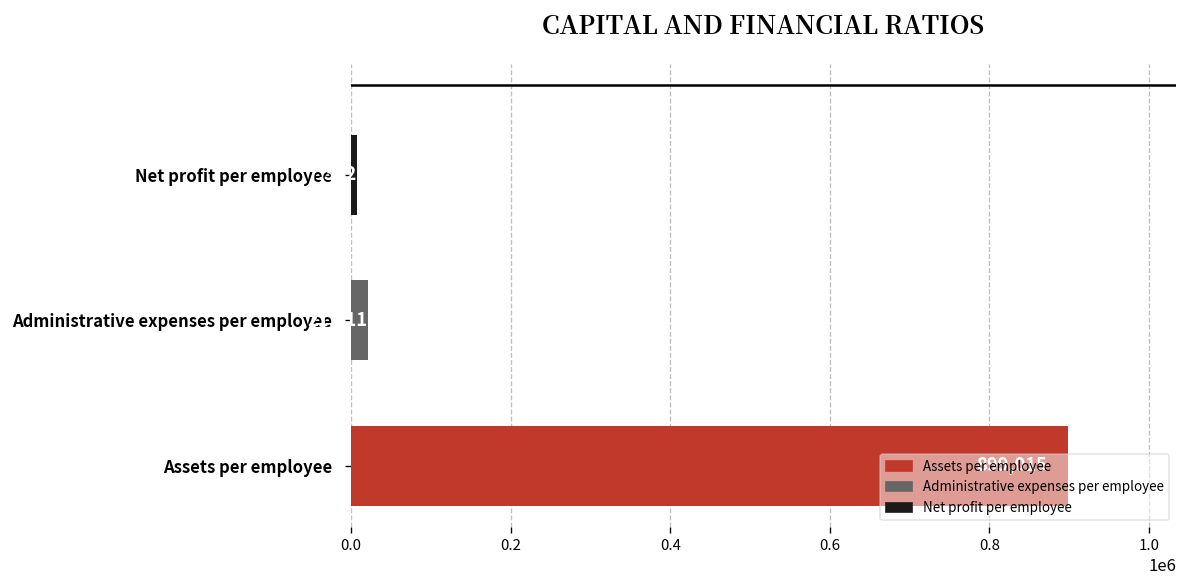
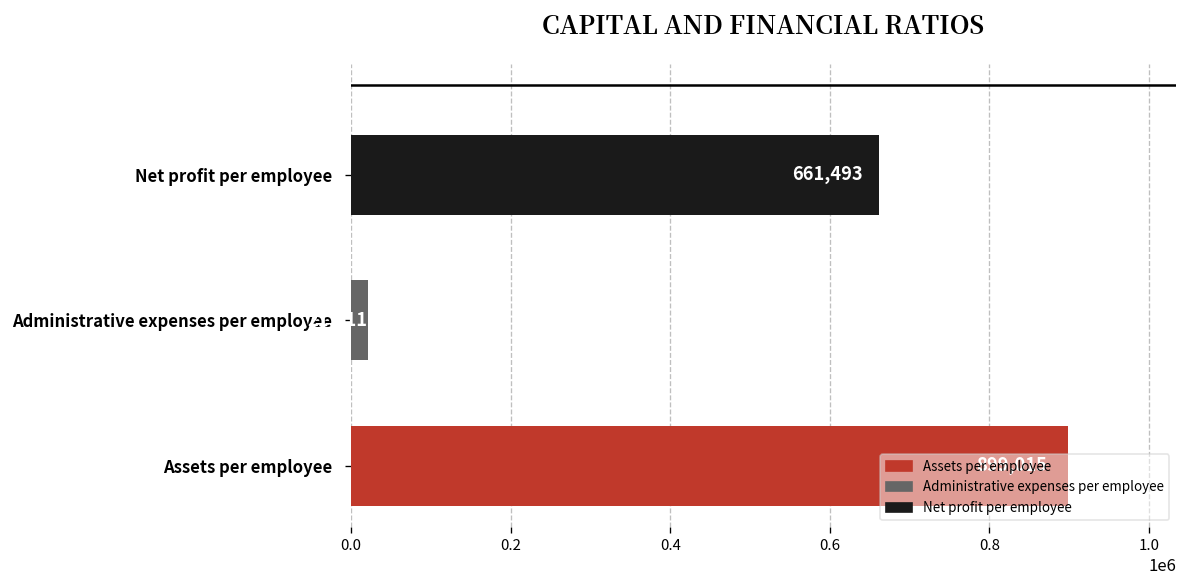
  {
-   "Net profit per employee": 10000,
+   "Net profit per employee": 660000,
    "Administrative expenses per employee": 20000
  }
